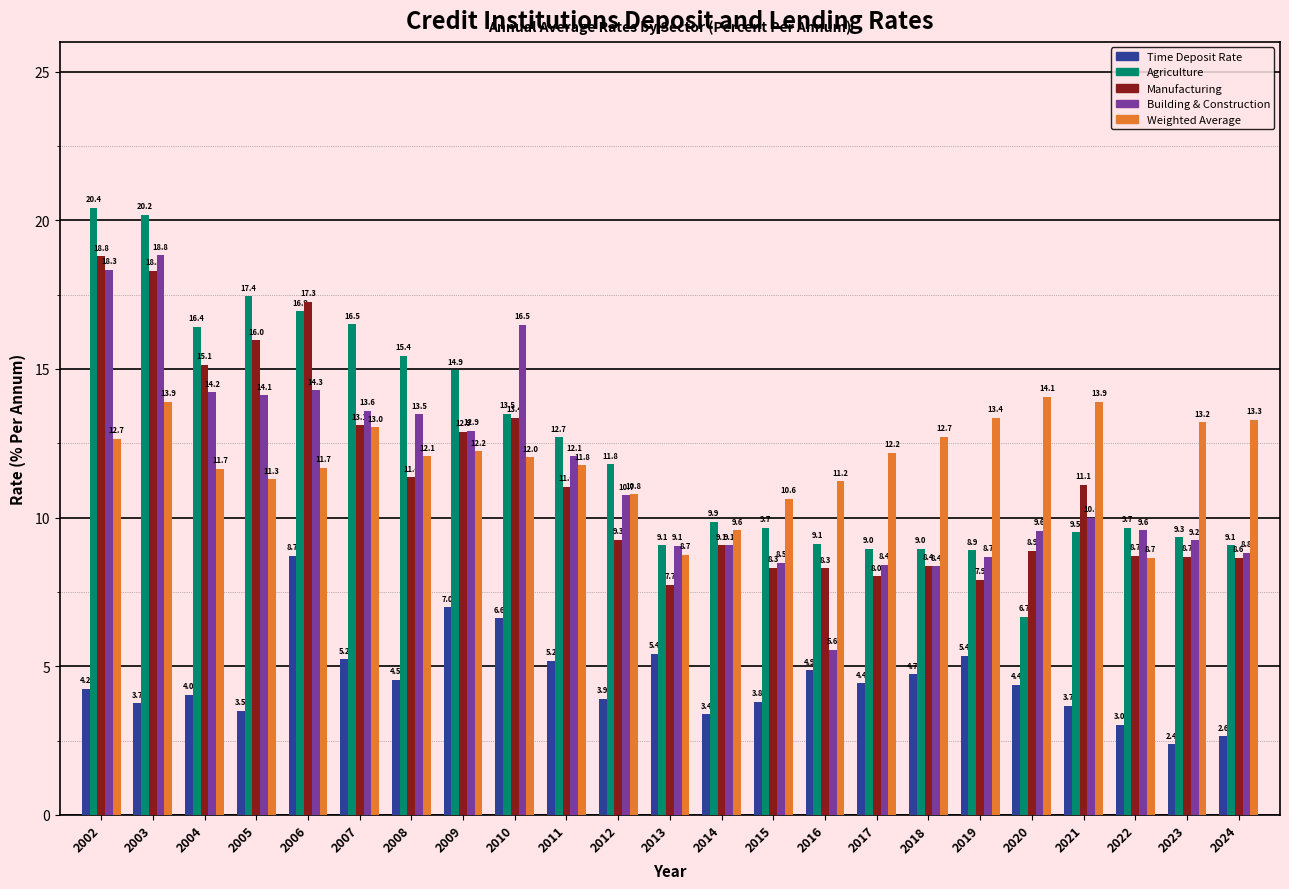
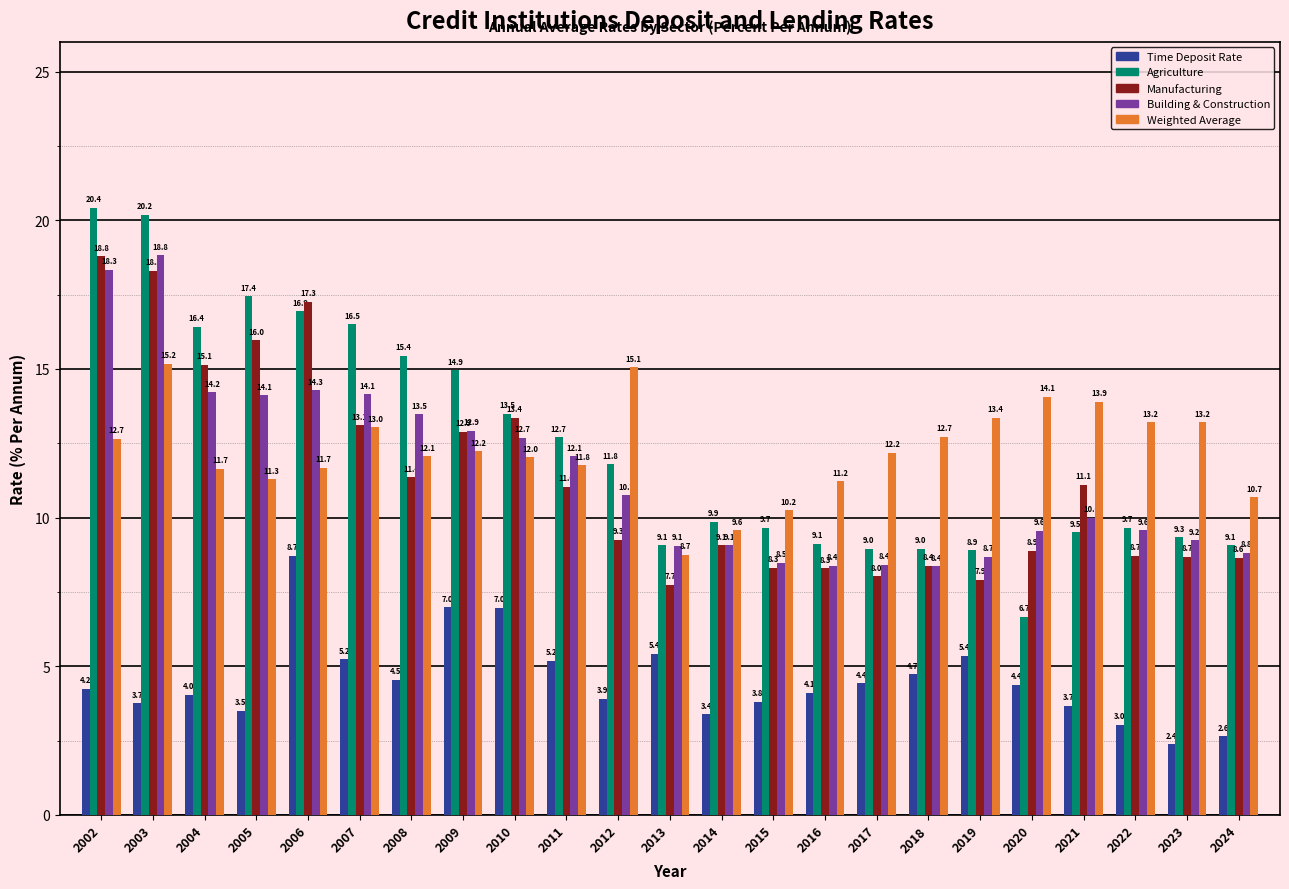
  {
    "Time Deposit Rate": {
      "2002": 4.2,
      "2003": 3.7,
      "2004": 4.0,
      "2005": 3.5,
      "2006": 8.7,
      "2007": 5.2,
      "2008": 4.5,
      "2009": 7.0,
-     "2010": 6.6,
+     "2010": 7.0,
      "2011": 5.2,
      "2012": 3.9,
      "2013": 5.4,
      "2014": 3.4,
      "2015": 3.8,
-     "2016": 4.9,
+     "2016": 4.1,
      "2017": 4.4,
      "2018": 4.7,
      "2019": 5.4,
      "2020": 4.4,
      "2021": 3.7,
      "2022": 3.0,
      "2023": 2.4,
      "2024": 2.6
    },
    "Agriculture": {
      "2002": 20.4,
      "2003": 20.2,
      "2004": 16.4,
      "2005": 17.4,
      "2006": 16.9,
      "2007": 16.5,
      "2008": 15.4,
      "2009": 14.9,
      "2011": 12.7,
      "2012": 11.8,
      "2013": 9.1,
      "2014": 9.9,
      "2015": 9.7,
      "2016": 9.1,
      "2017": 9.0,
      "2018": 9.0,
      "2019": 8.9,
      "2020": 6.7,
      "2021": 9.5,
      "2022": 9.7,
      "2023": 9.3,
      "2024": 9.1
    },
    "Manufacturing": {
      "2002": 18.8,
      "2003": 18.3,
      "2004": 15.1,
      "2005": 16.0,
      "2006": 17.3,
      "2007": 13.1,
      "2008": 11.4,
      "2011": 11.0,
      "2012": 9.3,
      "2013": 7.7,
      "2015": 8.3,
      "2017": 8.0,
      "2019": 7.9,
      "2020": 8.9,
      "2021": 11.1,
      "2022": 8.7,
      "2023": 8.7,
      "2024": 8.6
    },
    "Building & Construction": {
      "2002": 18.3,
      "2003": 18.8,
      "2004": 14.2,
      "2005": 14.1,
      "2006": 14.3,
-     "2007": 13.6,
+     "2007": 14.1,
      "2008": 13.5,
-     "2010": 16.5,
+     "2010": 12.7,
      "2011": 12.1,
      "2012": 10.7,
      "2013": 9.1,
      "2015": 8.5,
-     "2016": 5.6,
+     "2016": 8.4,
      "2017": 8.4,
      "2019": 8.7,
      "2020": 9.6,
      "2021": 10.0,
      "2022": 9.6,
      "2023": 9.2,
      "2024": 8.8
    },
    "Weighted Average": {
      "2002": 12.7,
-     "2003": 13.9,
+     "2003": 15.2,
      "2004": 11.7,
      "2005": 11.3,
      "2006": 11.7,
      "2007": 13.0,
      "2008": 12.1,
      "2009": 12.2,
      "2010": 12.0,
      "2011": 11.8,
-     "2012": 10.8,
+     "2012": 15.1,
      "2013": 8.7,
      "2014": 9.6,
-     "2015": 10.6,
+     "2015": 10.2,
      "2016": 11.2,
      "2017": 12.2,
      "2018": 12.7,
      "2019": 13.4,
      "2020": 14.1,
      "2021": 13.9,
-     "2022": 8.7,
+     "2022": 13.2,
      "2023": 13.2,
-     "2024": 13.3
+     "2024": 10.7
    }
  }
